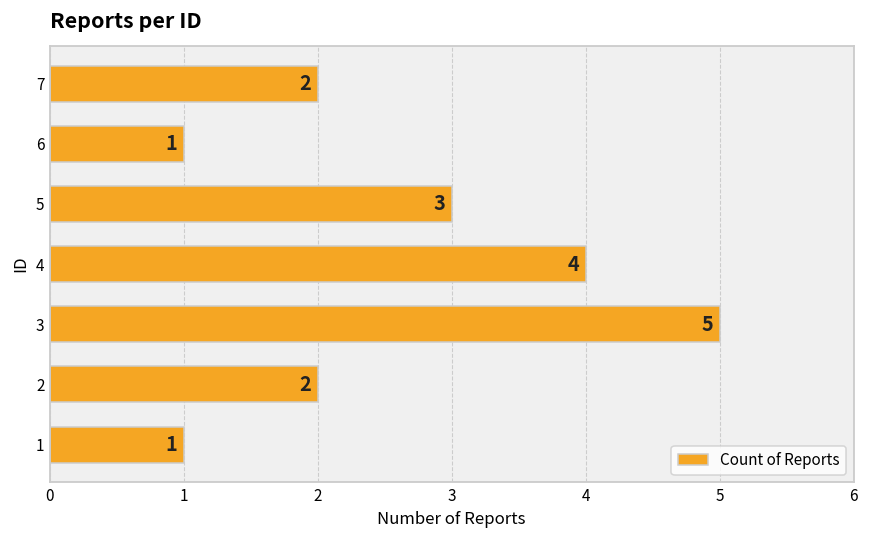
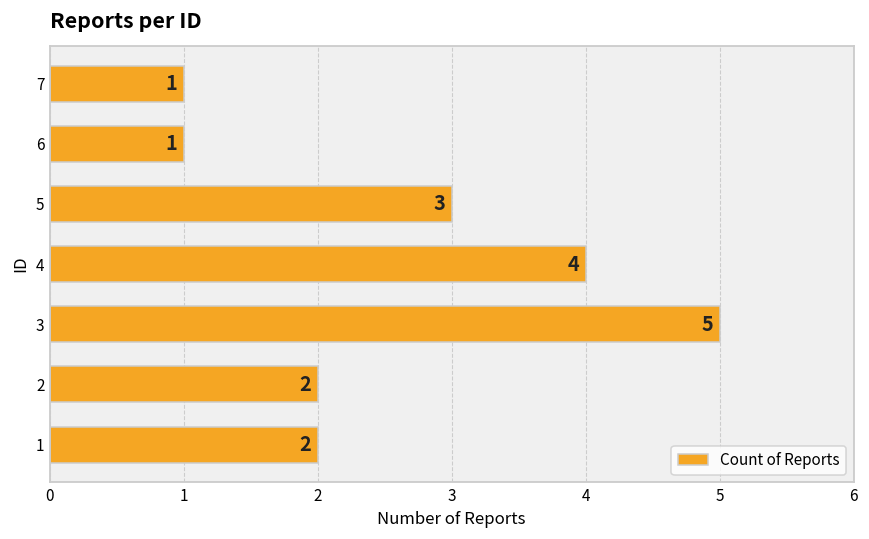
  {
-   "7": 2,
+   "7": 1,
    "6": 1,
    "5": 3,
    "4": 4,
    "3": 5,
    "2": 2,
-   "1": 1
+   "1": 2
  }
